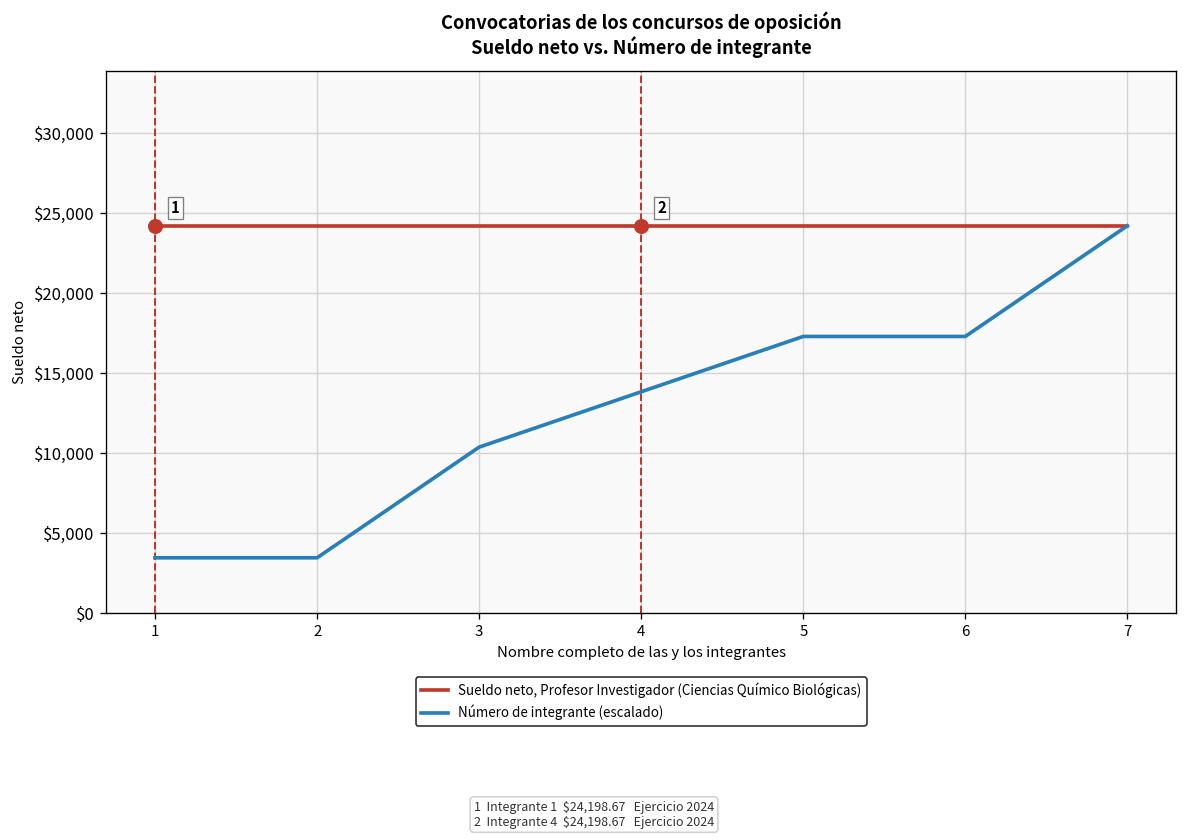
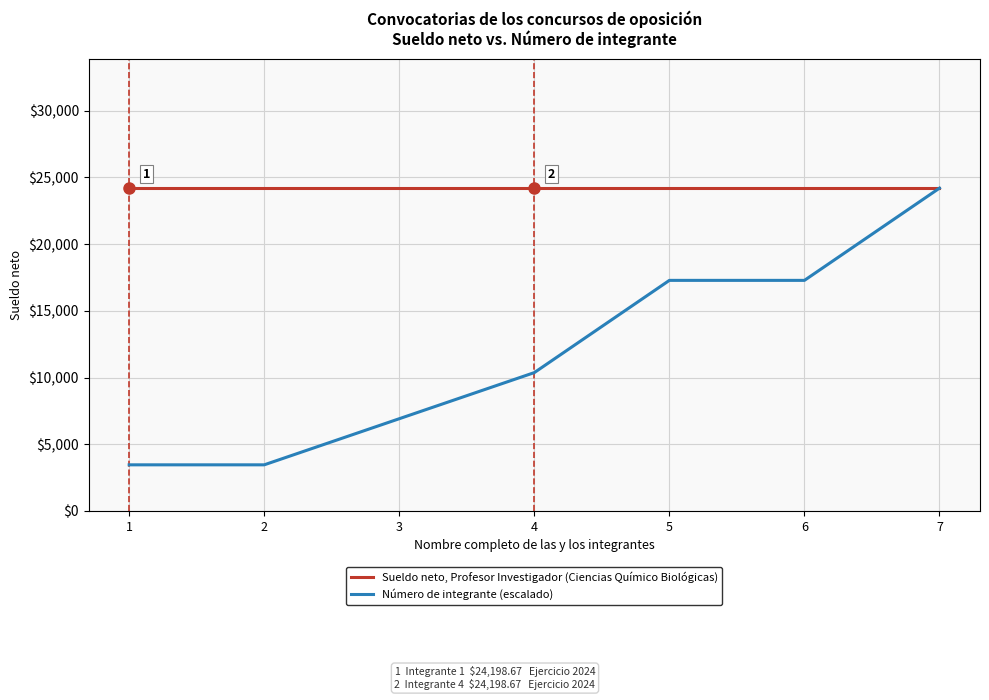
  {
    "Número de integrante (escalado)": {
      "1": "$3,500",
      "2": "$3,500",
-     "3": "$10,400",
-     "4": "$13,800",
+     "3": "$6,900",
+     "4": "$10,400",
      "5": "$17,300",
      "6": "$17,300"
    }
  }
